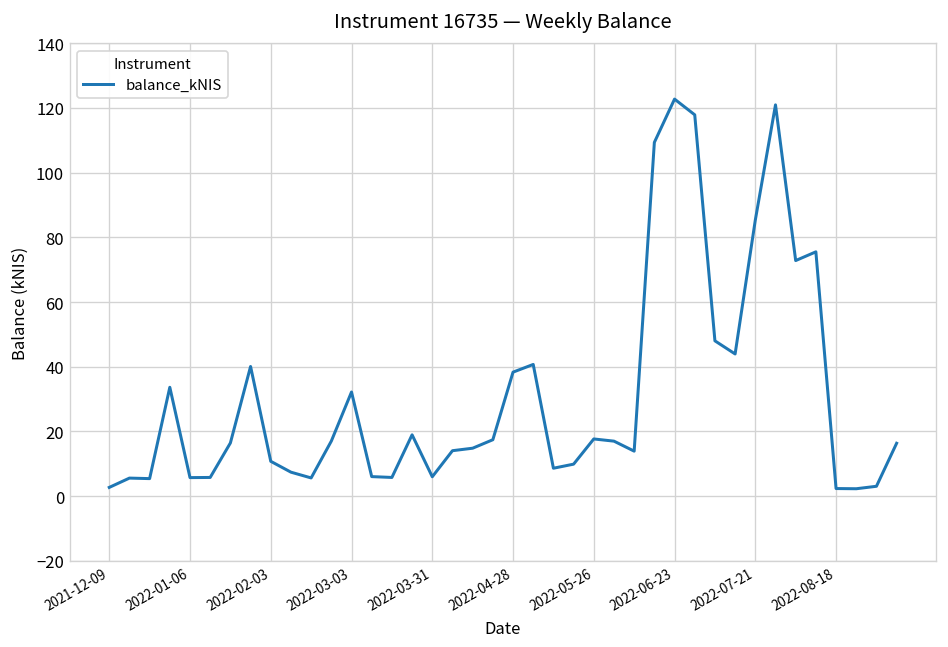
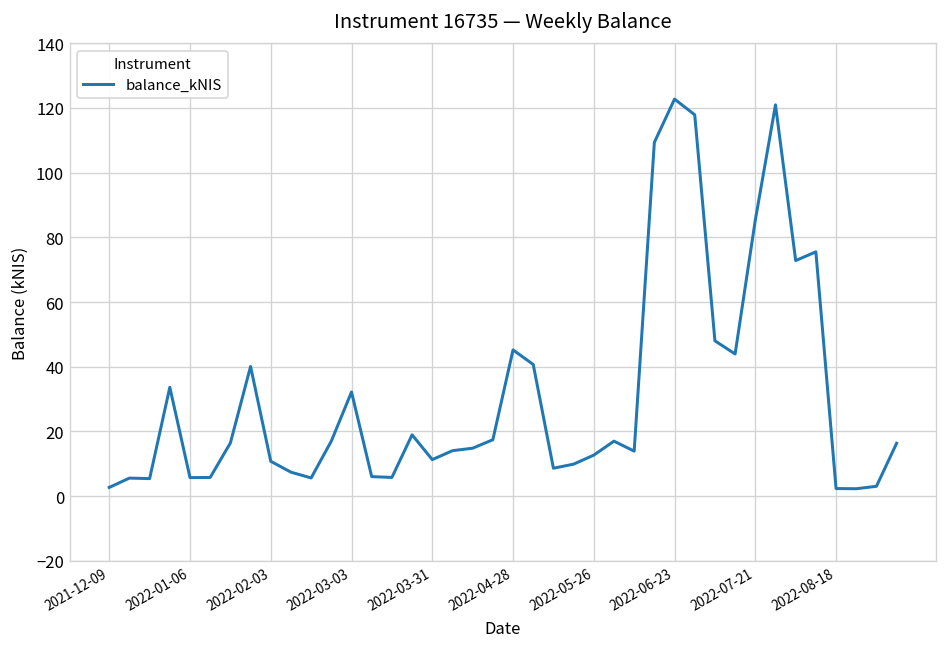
  {
    "2021-12-09": 3,
    "2022-01-06": 6,
    "2022-02-03": 11,
    "2022-03-03": 32,
-   "2022-03-31": 6,
-   "2022-04-28": 38,
-   "2022-05-26": 18,
+   "2022-03-31": 11,
+   "2022-04-28": 45,
+   "2022-05-26": 13,
    "2022-06-23": 123,
    "2022-07-21": 85,
    "2022-08-18": 2
  }
